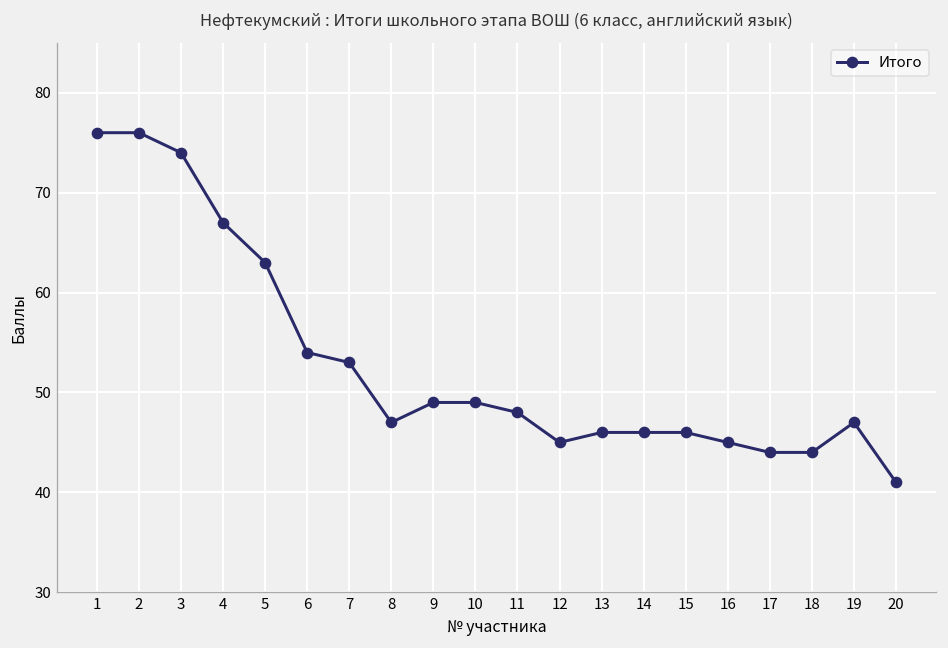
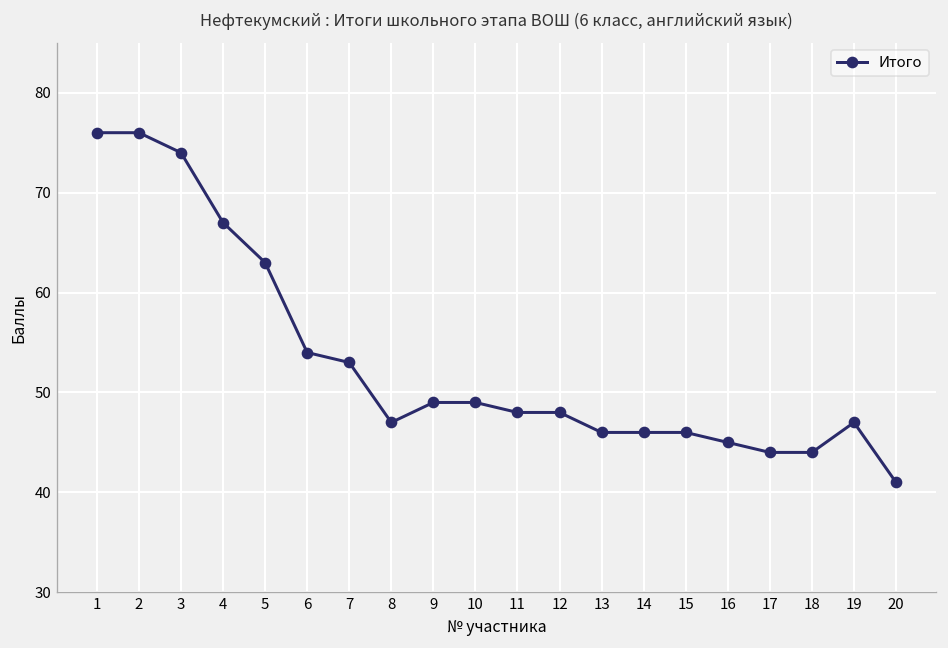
  {
    "1": 76,
    "2": 76,
    "3": 74,
    "4": 67,
    "5": 63,
    "6": 54,
    "7": 53,
    "8": 47,
    "9": 49,
    "10": 49,
    "11": 48,
-   "12": 45,
+   "12": 48,
    "13": 46,
    "14": 46,
    "15": 46,
    "16": 45,
    "17": 44,
    "18": 44,
    "19": 47,
    "20": 41
  }
